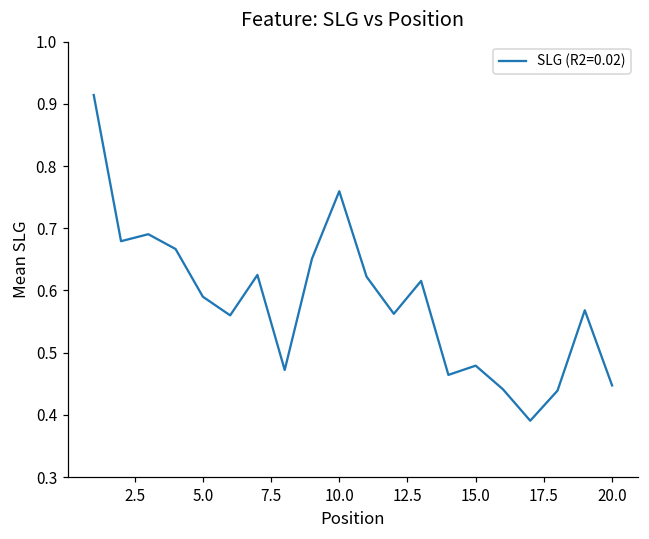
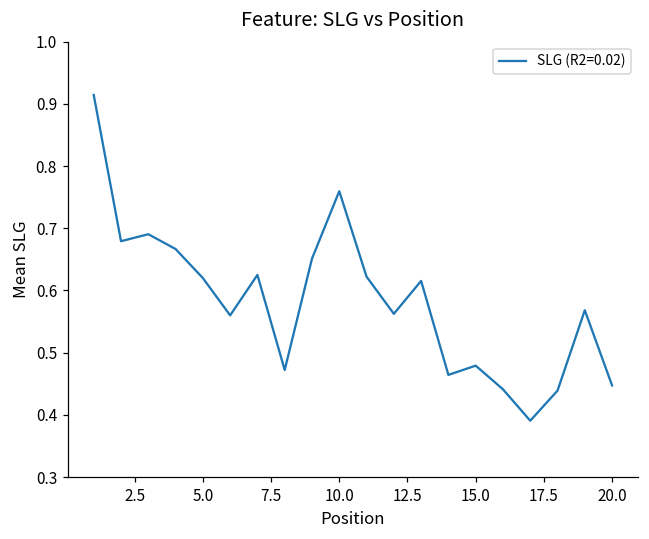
  {
-   "5.0": 0.59,
+   "5.0": 0.62,
    "10.0": 0.76,
    "15.0": 0.48,
    "20.0": 0.45
  }
